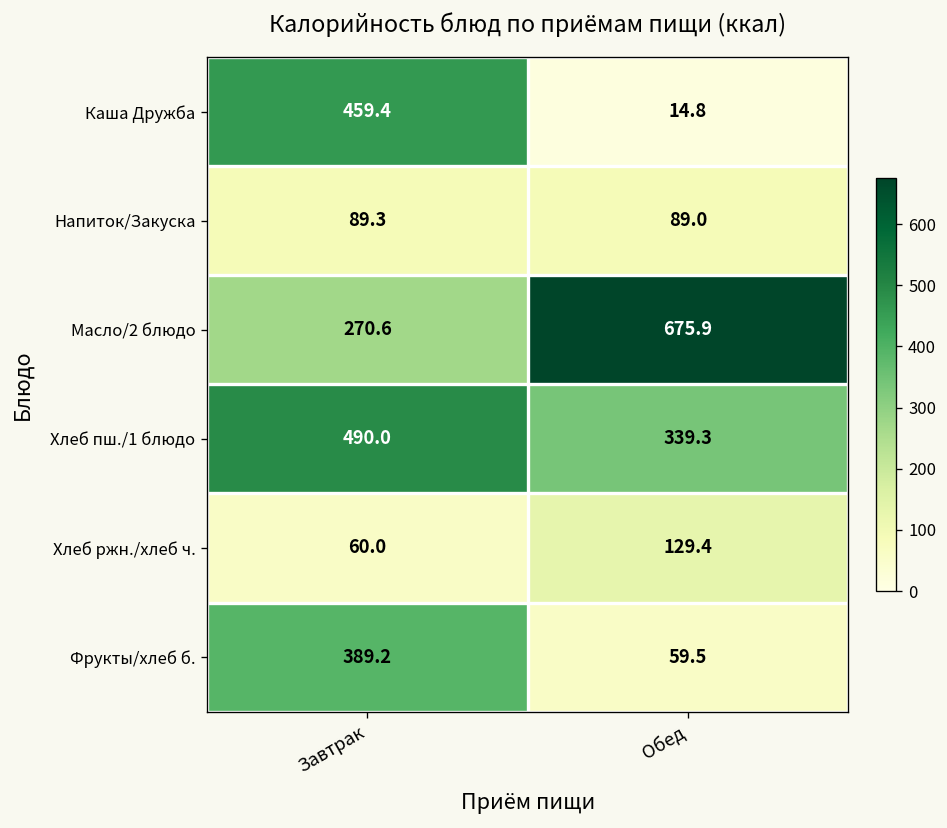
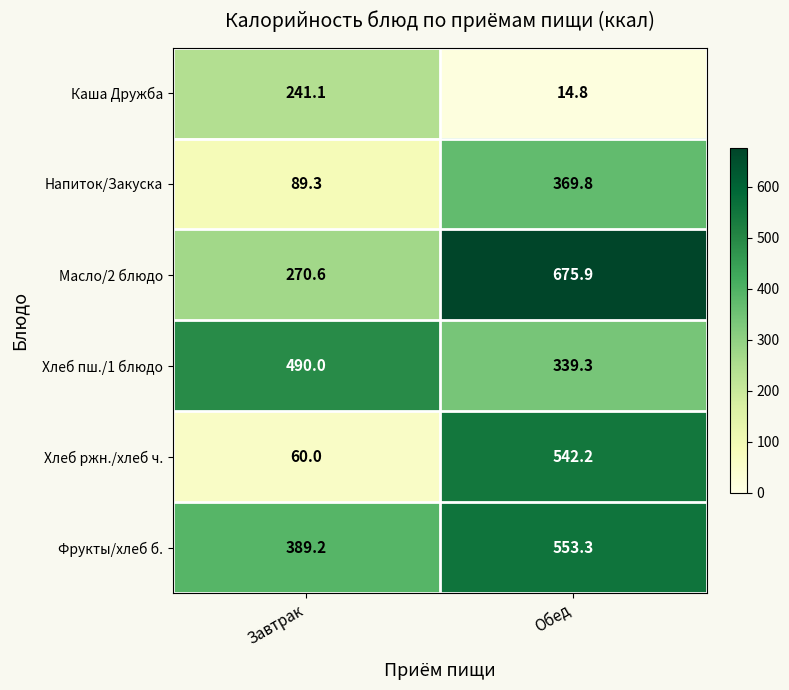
  {
    "Каша Дружба": {
-     "Завтрак": 459.4,
+     "Завтрак": 241.1,
      "Обед": 14.8
    },
    "Напиток/Закуска": {
      "Завтрак": 89.3,
-     "Обед": 89.0
+     "Обед": 369.8
    },
    "Масло/2 блюдо": {
      "Завтрак": 270.6,
      "Обед": 675.9
    },
    "Хлеб пш./1 блюдо": {
      "Завтрак": 490.0,
      "Обед": 339.3
    },
    "Хлеб ржн./хлеб ч.": {
      "Завтрак": 60.0,
-     "Обед": 129.4
+     "Обед": 542.2
    },
    "Фрукты/хлеб б.": {
      "Завтрак": 389.2,
-     "Обед": 59.5
+     "Обед": 553.3
    }
  }
